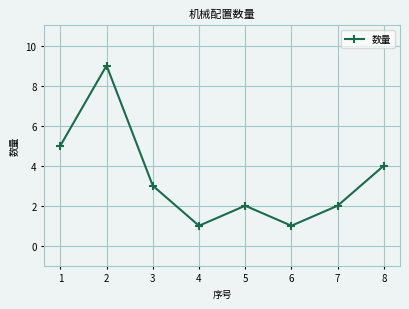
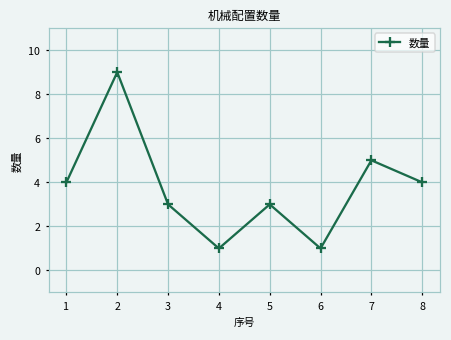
  {
-   "1": 5,
+   "1": 4,
    "2": 9,
    "3": 3,
    "4": 1,
-   "5": 2,
+   "5": 3,
    "6": 1,
-   "7": 2,
+   "7": 5,
    "8": 4
  }
